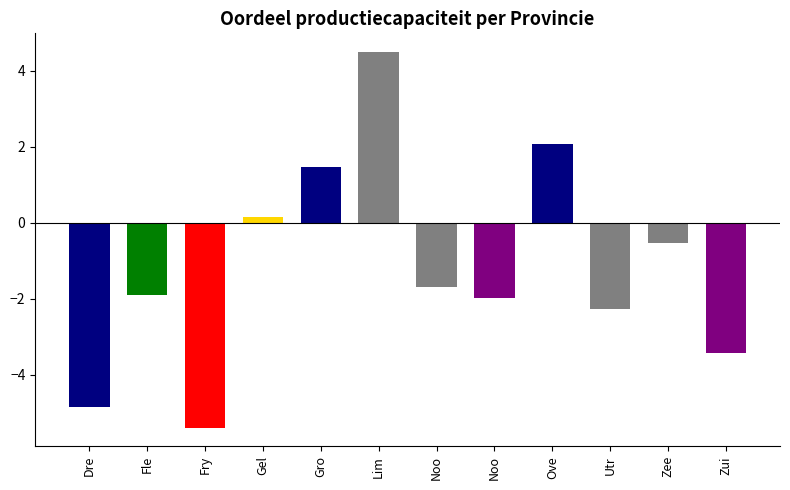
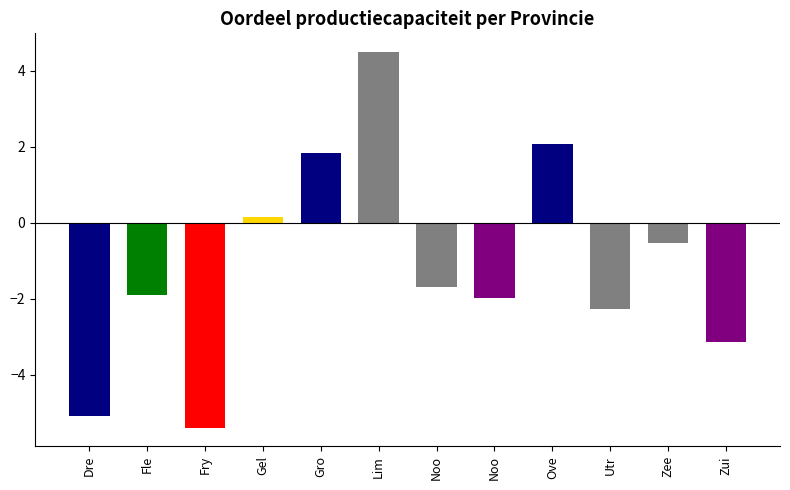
  {
-   "Dre": -4.9,
+   "Dre": -5.1,
    "Fle": -1.9,
    "Fry": -5.4,
    "Gel": 0.1,
-   "Gro": 1.5,
+   "Gro": 1.8,
    "Lim": 4.5,
    "Ove": 2.1,
    "Utr": -2.3,
    "Zee": -0.5,
-   "Zui": -3.4
+   "Zui": -3.2
  }
